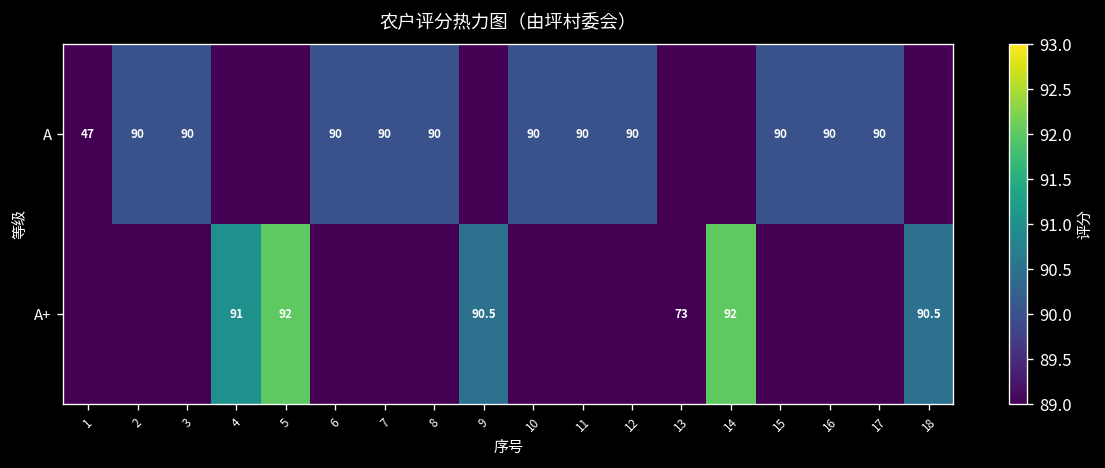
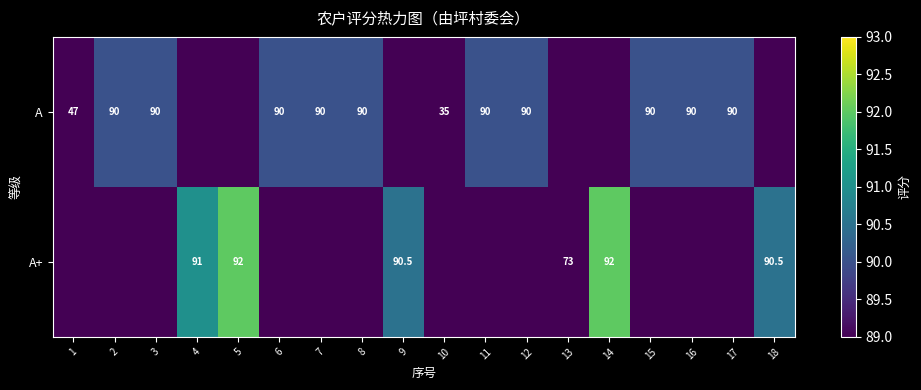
  {
    "A": {
      "1": 47,
      "2": 90,
      "3": 90,
      "6": 90,
      "7": 90,
      "8": 90,
-     "10": 90,
+     "10": 35,
      "11": 90,
      "12": 90,
      "15": 90,
      "16": 90,
      "17": 90
    },
    "A+": {
      "4": 91,
      "5": 92,
      "9": 90.5,
      "13": 73,
      "14": 92,
      "18": 90.5
    }
  }
